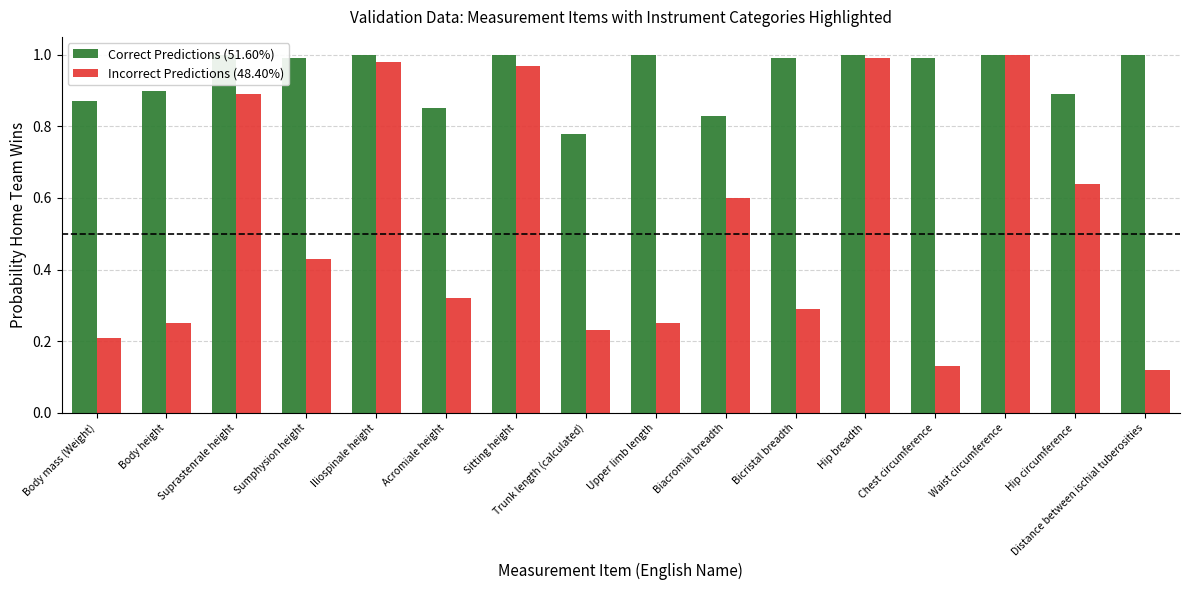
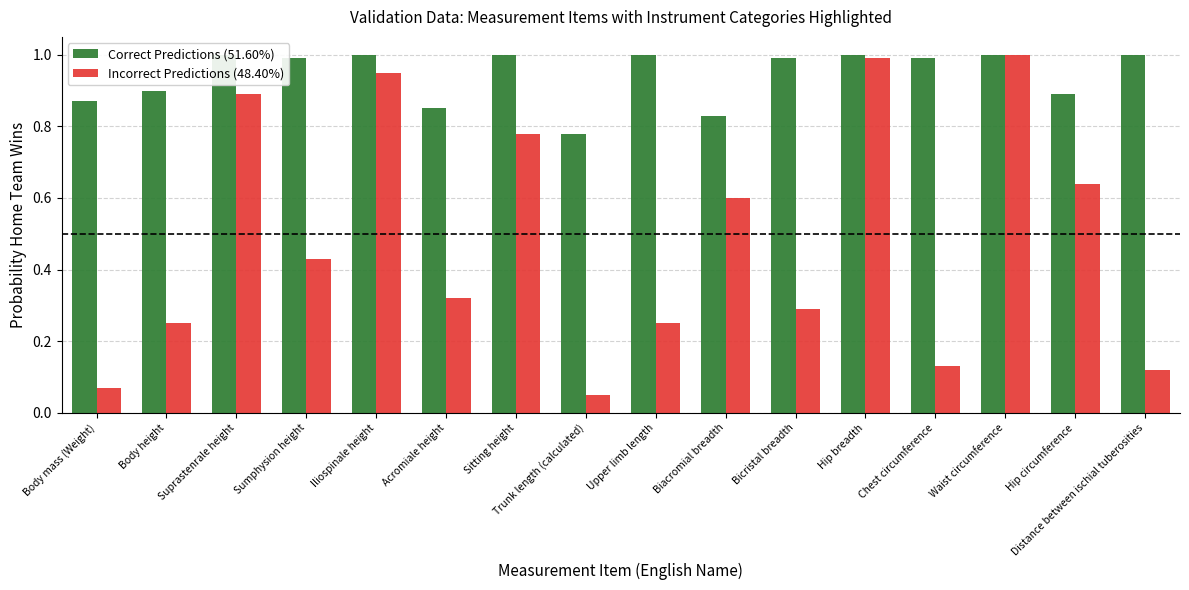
  {
    "Correct Predictions (51.60%)": {
      "Body mass (Weight)": 0.87,
      "Body height": 0.90,
      "Sumphysion height": 0.99,
      "Iliospinale height": 1.00,
      "Acromiale height": 0.85,
      "Sitting height": 1.00,
      "Trunk length (calculated)": 0.78,
      "Upper limb length": 1.00,
      "Biacromial breadth": 0.83,
      "Bicristal breadth": 0.99,
      "Hip breadth": 1.00,
      "Chest circumference": 0.99,
      "Waist circumference": 1.00,
      "Hip circumference": 0.89,
      "Distance between ischial tuberosities": 1.00
    },
    "Incorrect Predictions (48.40%)": {
-     "Body mass (Weight)": 0.21,
+     "Body mass (Weight)": 0.07,
      "Body height": 0.25,
      "Suprastenrale height": 0.89,
      "Sumphysion height": 0.43,
-     "Iliospinale height": 0.98,
+     "Iliospinale height": 0.95,
      "Acromiale height": 0.32,
-     "Sitting height": 0.97,
-     "Trunk length (calculated)": 0.23,
+     "Sitting height": 0.78,
+     "Trunk length (calculated)": 0.05,
      "Upper limb length": 0.25,
      "Biacromial breadth": 0.60,
      "Bicristal breadth": 0.29,
      "Hip breadth": 0.99,
      "Chest circumference": 0.13,
      "Waist circumference": 1.00,
      "Hip circumference": 0.64,
      "Distance between ischial tuberosities": 0.12
    }
  }
